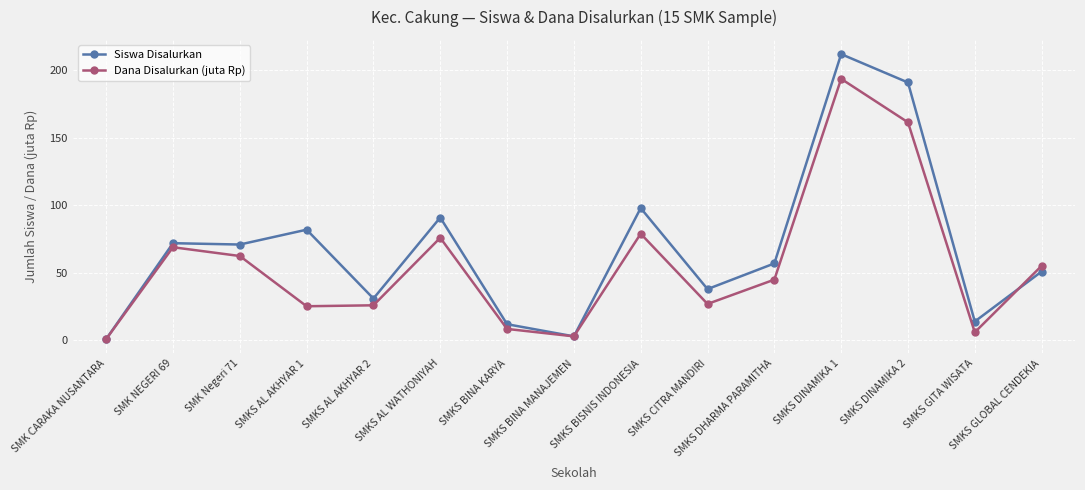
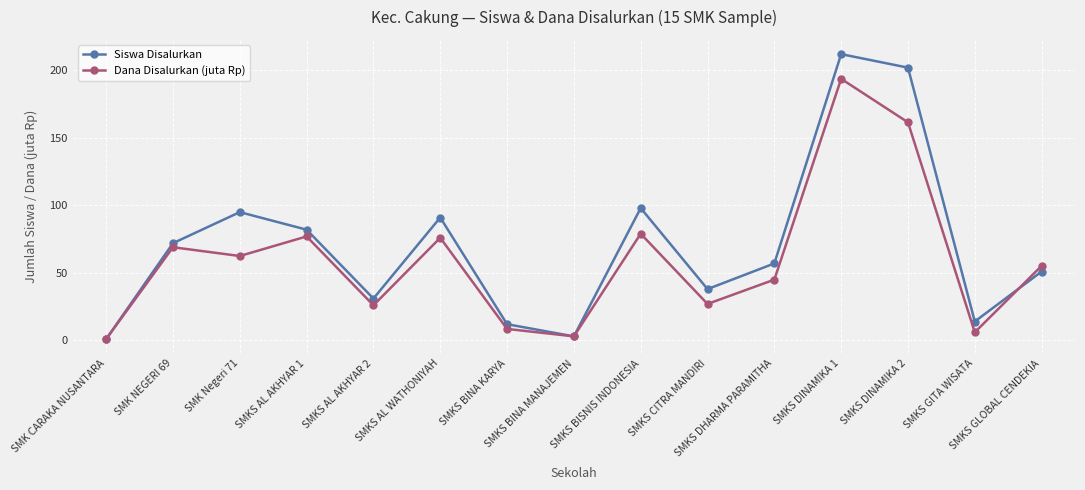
  {
    "Siswa Disalurkan": {
      "SMK NEGERI 69": 72,
-     "SMK Negeri 71": 71,
+     "SMK Negeri 71": 95,
      "SMKS AL AKHYAR 1": 82,
      "SMKS AL AKHYAR 2": 31,
      "SMKS AL WATHONIYAH": 91,
      "SMKS BINA KARYA": 12,
      "SMKS BISNIS INDONESIA": 98,
      "SMKS CITRA MANDIRI": 38,
      "SMKS DHARMA PARAMITHA": 57,
      "SMKS DINAMIKA 1": 212,
-     "SMKS DINAMIKA 2": 191,
+     "SMKS DINAMIKA 2": 202,
      "SMKS GITA WISATA": 14,
      "SMKS GLOBAL CENDEKIA": 51
    },
    "Dana Disalurkan (juta Rp)": {
      "SMK NEGERI 69": 69,
      "SMK Negeri 71": 63,
-     "SMKS AL AKHYAR 1": 25,
+     "SMKS AL AKHYAR 1": 77,
      "SMKS AL AKHYAR 2": 26,
      "SMKS AL WATHONIYAH": 76,
      "SMKS BINA KARYA": 9,
      "SMKS BISNIS INDONESIA": 79,
      "SMKS CITRA MANDIRI": 27,
      "SMKS DHARMA PARAMITHA": 45,
      "SMKS DINAMIKA 1": 194,
      "SMKS DINAMIKA 2": 162,
      "SMKS GITA WISATA": 6,
      "SMKS GLOBAL CENDEKIA": 55
    }
  }
